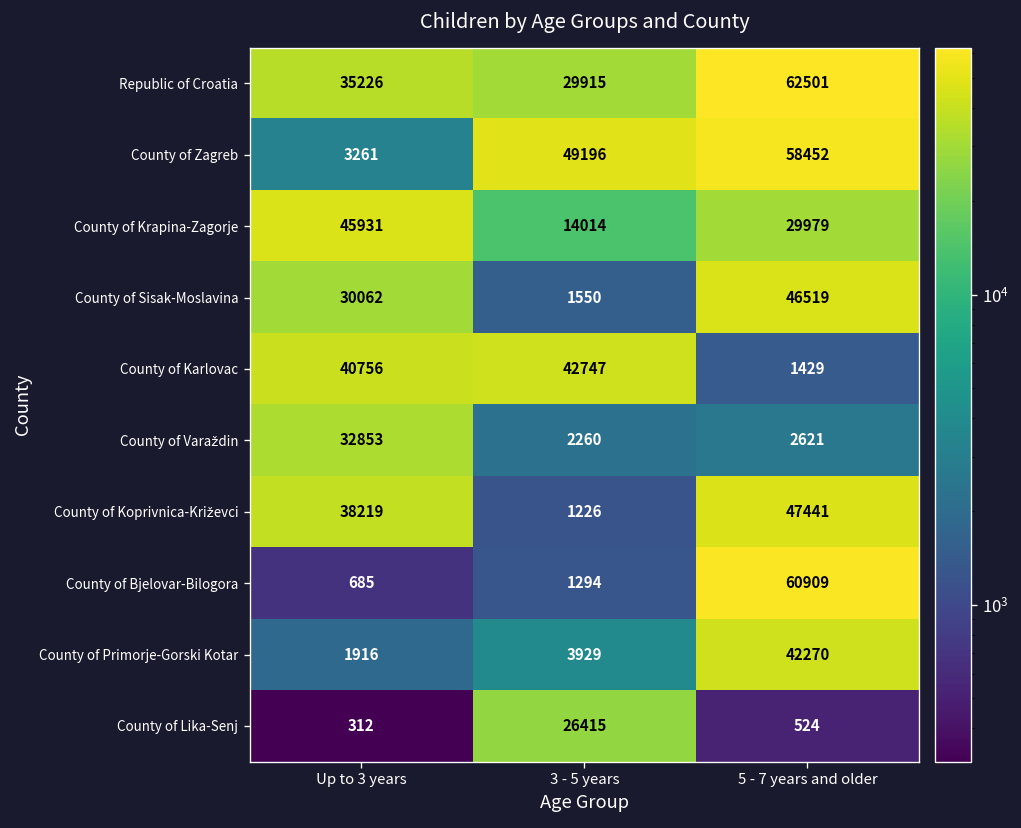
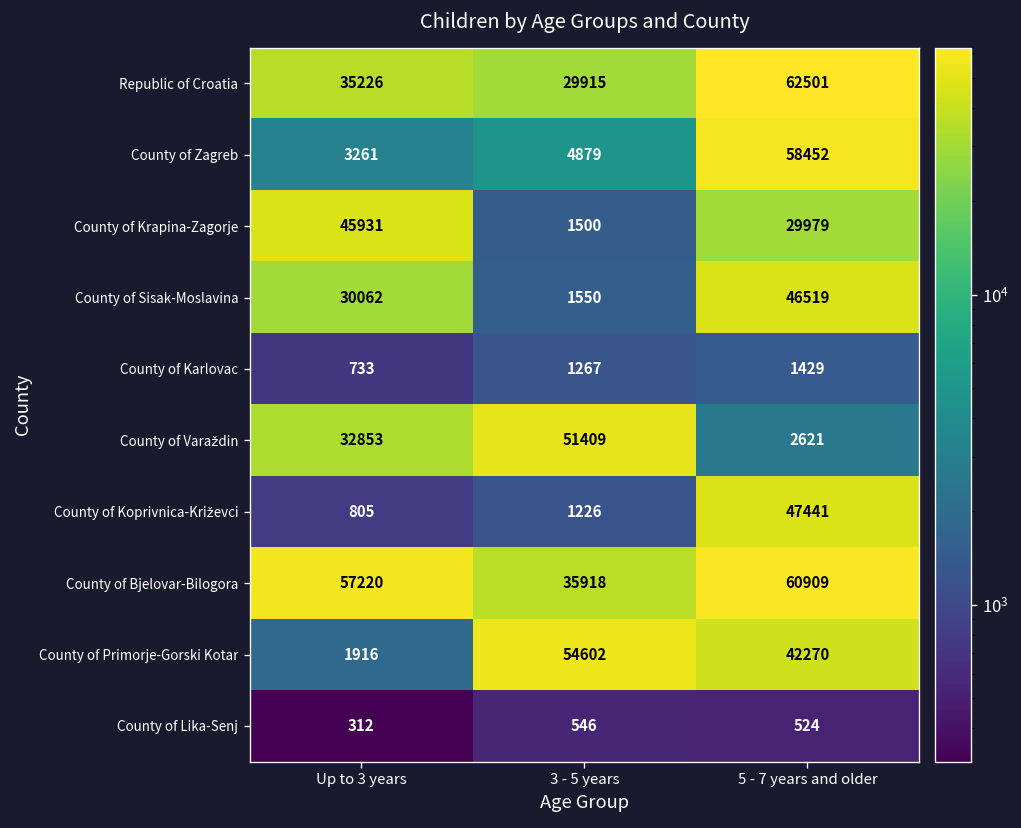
  {
    "Republic of Croatia": {
      "Up to 3 years": 35226,
      "3 - 5 years": 29915,
      "5 - 7 years and older": 62501
    },
    "County of Zagreb": {
      "Up to 3 years": 3261,
-     "3 - 5 years": 49196,
+     "3 - 5 years": 4879,
      "5 - 7 years and older": 58452
    },
    "County of Krapina-Zagorje": {
      "Up to 3 years": 45931,
-     "3 - 5 years": 14014,
+     "3 - 5 years": 1500,
      "5 - 7 years and older": 29979
    },
    "County of Sisak-Moslavina": {
      "Up to 3 years": 30062,
      "3 - 5 years": 1550,
      "5 - 7 years and older": 46519
    },
    "County of Karlovac": {
-     "Up to 3 years": 40756,
-     "3 - 5 years": 42747,
+     "Up to 3 years": 733,
+     "3 - 5 years": 1267,
      "5 - 7 years and older": 1429
    },
    "County of Varaždin": {
      "Up to 3 years": 32853,
-     "3 - 5 years": 2260,
+     "3 - 5 years": 51409,
      "5 - 7 years and older": 2621
    },
    "County of Koprivnica-Križevci": {
-     "Up to 3 years": 38219,
+     "Up to 3 years": 805,
      "3 - 5 years": 1226,
      "5 - 7 years and older": 47441
    },
    "County of Bjelovar-Bilogora": {
-     "Up to 3 years": 685,
-     "3 - 5 years": 1294,
+     "Up to 3 years": 57220,
+     "3 - 5 years": 35918,
      "5 - 7 years and older": 60909
    },
    "County of Primorje-Gorski Kotar": {
      "Up to 3 years": 1916,
-     "3 - 5 years": 3929,
+     "3 - 5 years": 54602,
      "5 - 7 years and older": 42270
    },
    "County of Lika-Senj": {
      "Up to 3 years": 312,
-     "3 - 5 years": 26415,
+     "3 - 5 years": 546,
      "5 - 7 years and older": 524
    }
  }
